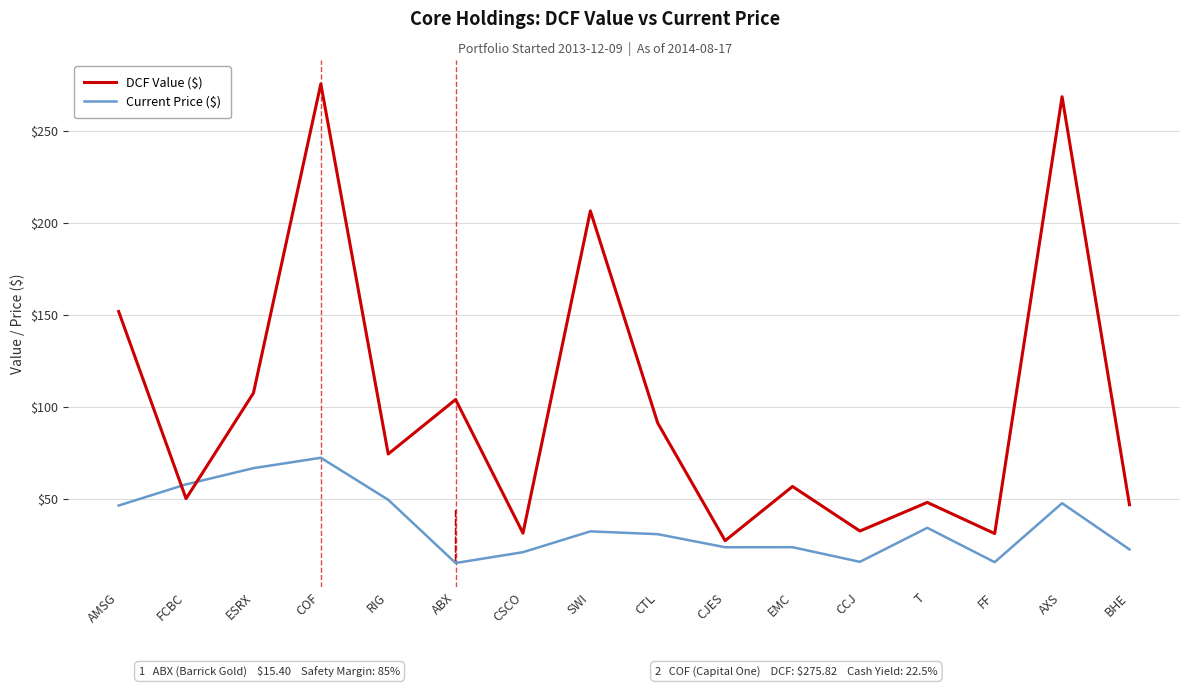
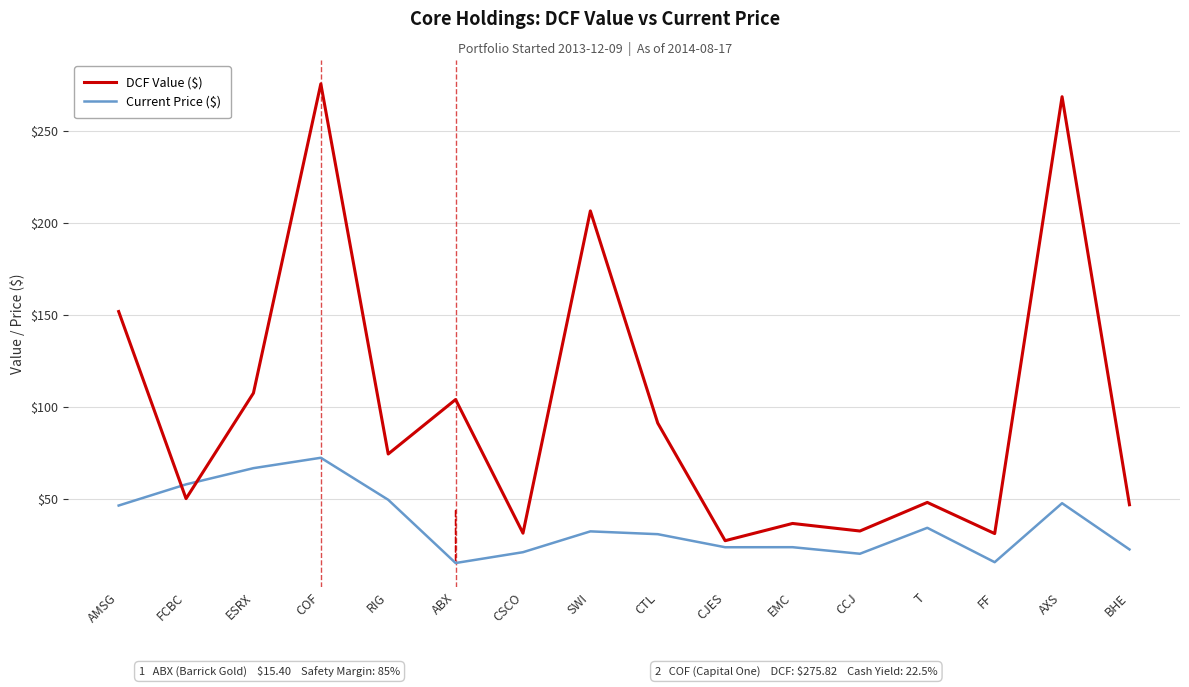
  {
    "DCF Value ($)": {
      "AMSG": "$152",
      "FCBC": "$50",
      "ESRX": "$108",
      "COF": "$276",
      "RIG": "$75",
      "ABX": "$104",
      "CSCO": "$32",
      "SWI": "$207",
      "CTL": "$91",
      "CJES": "$28",
-     "EMC": "$57",
+     "EMC": "$37",
      "CCJ": "$33",
      "T": "$48",
      "FF": "$31",
      "AXS": "$269",
      "BHE": "$47"
    },
    "Current Price ($)": {
      "AMSG": "$47",
      "FCBC": "$58",
      "ESRX": "$67",
      "COF": "$73",
      "RIG": "$50",
      "ABX": "$15",
      "CSCO": "$21",
      "SWI": "$33",
      "CTL": "$31",
      "CJES": "$24",
      "EMC": "$24",
-     "CCJ": "$16",
+     "CCJ": "$20",
      "T": "$35",
      "FF": "$16",
      "AXS": "$48",
      "BHE": "$23"
    }
  }
